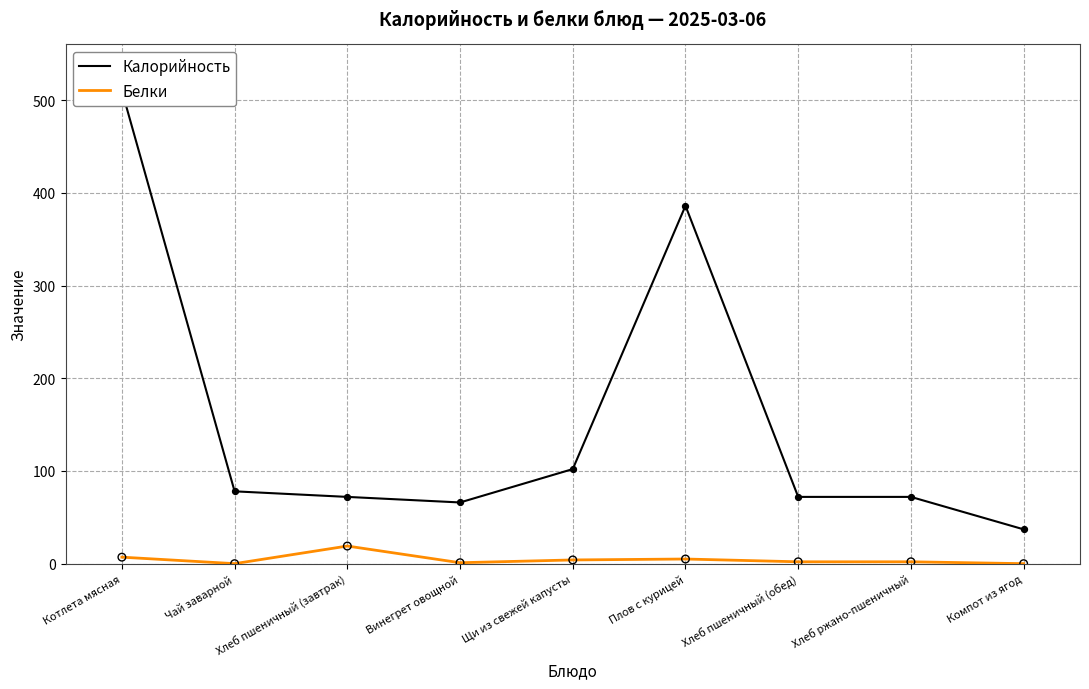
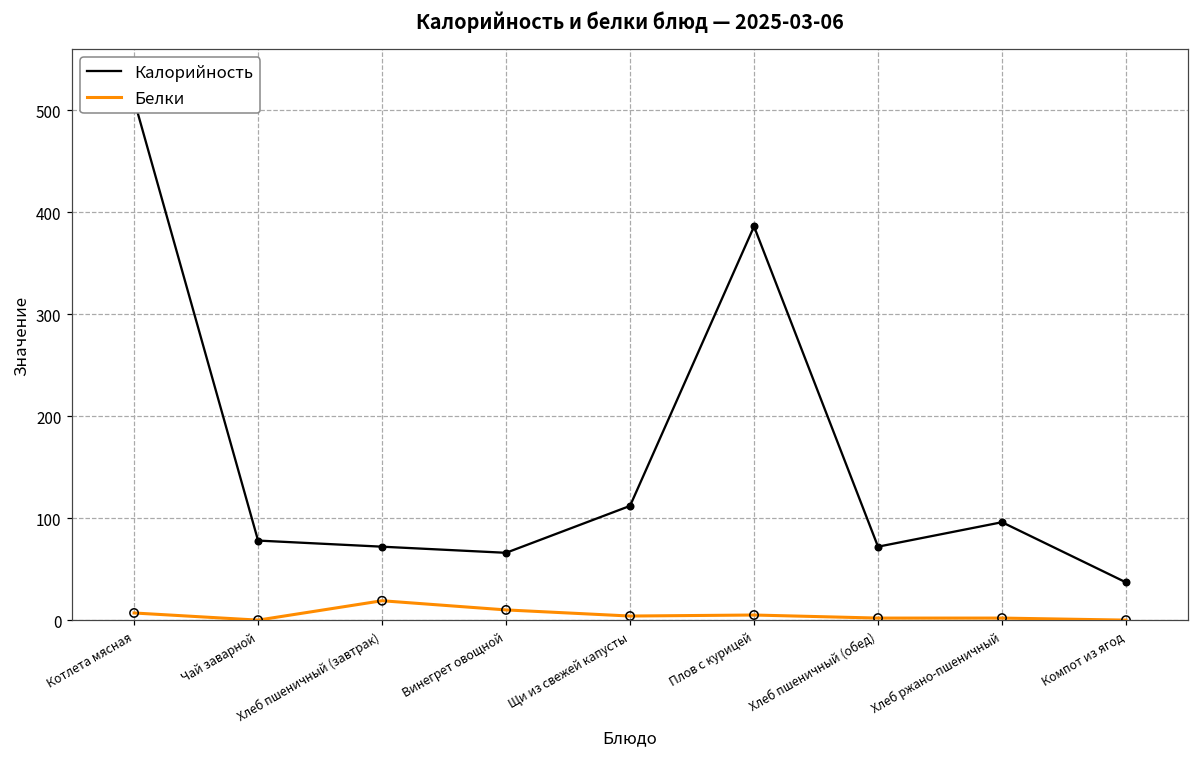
  {
    "Калорийность": {
      "Чай заварной": 80,
      "Хлеб пшеничный (завтрак)": 70,
      "Винегрет овощной": 70,
-     "Щи из свежей капусты": 100,
+     "Щи из свежей капусты": 110,
      "Плов с курицей": 390,
      "Хлеб пшеничный (обед)": 70,
-     "Хлеб ржано-пшеничный": 70,
+     "Хлеб ржано-пшеничный": 100,
      "Компот из ягод": 40
    },
    "Белки": {
      "Котлета мясная": 10,
      "Чай заварной": 0,
      "Хлеб пшеничный (завтрак)": 20,
-     "Винегрет овощной": 0,
+     "Винегрет овощной": 10,
      "Щи из свежей капусты": 0,
      "Плов с курицей": 10,
      "Хлеб пшеничный (обед)": 0,
      "Хлеб ржано-пшеничный": 0,
      "Компот из ягод": 0
    }
  }
